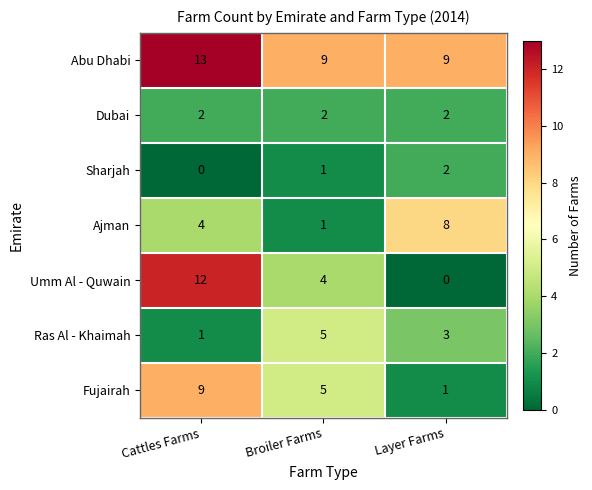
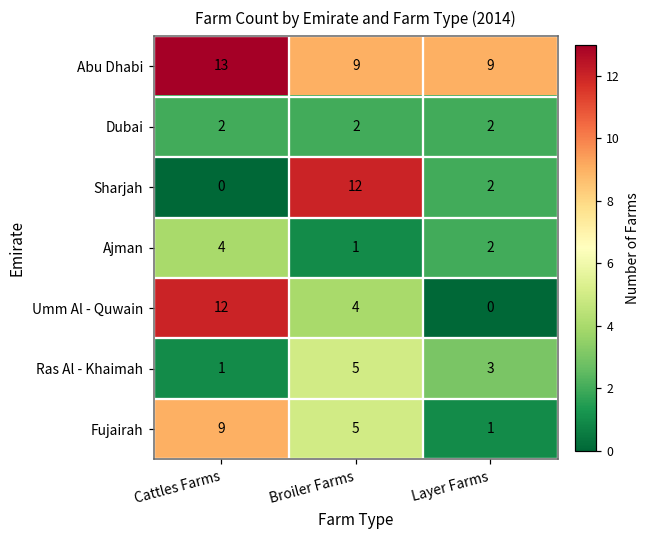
  {
    "Abu Dhabi": {
      "Cattles Farms": 13,
      "Broiler Farms": 9,
      "Layer Farms": 9
    },
    "Dubai": {
      "Cattles Farms": 2,
      "Broiler Farms": 2,
      "Layer Farms": 2
    },
    "Sharjah": {
      "Cattles Farms": 0,
-     "Broiler Farms": 1,
+     "Broiler Farms": 12,
      "Layer Farms": 2
    },
    "Ajman": {
      "Cattles Farms": 4,
      "Broiler Farms": 1,
-     "Layer Farms": 8
+     "Layer Farms": 2
    },
    "Umm Al - Quwain": {
      "Cattles Farms": 12,
      "Broiler Farms": 4,
      "Layer Farms": 0
    },
    "Ras Al - Khaimah": {
      "Cattles Farms": 1,
      "Broiler Farms": 5,
      "Layer Farms": 3
    },
    "Fujairah": {
      "Cattles Farms": 9,
      "Broiler Farms": 5,
      "Layer Farms": 1
    }
  }
